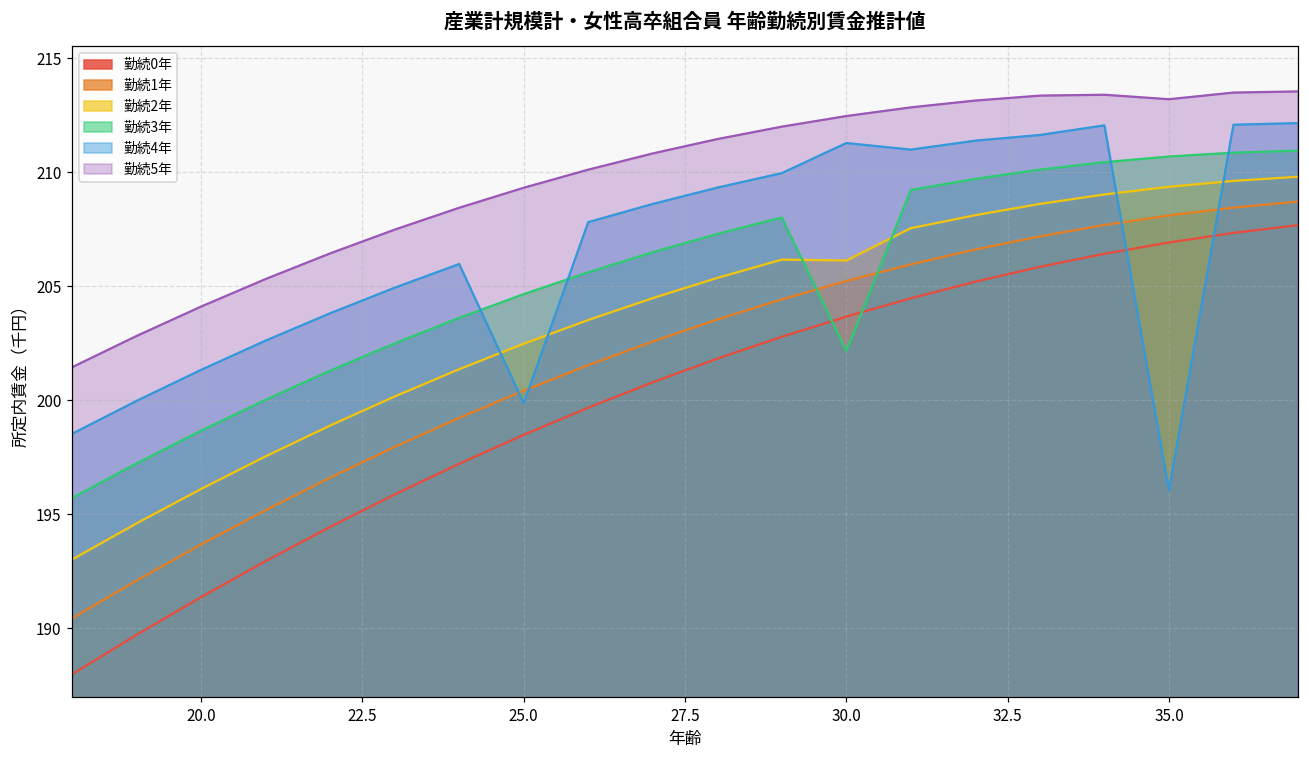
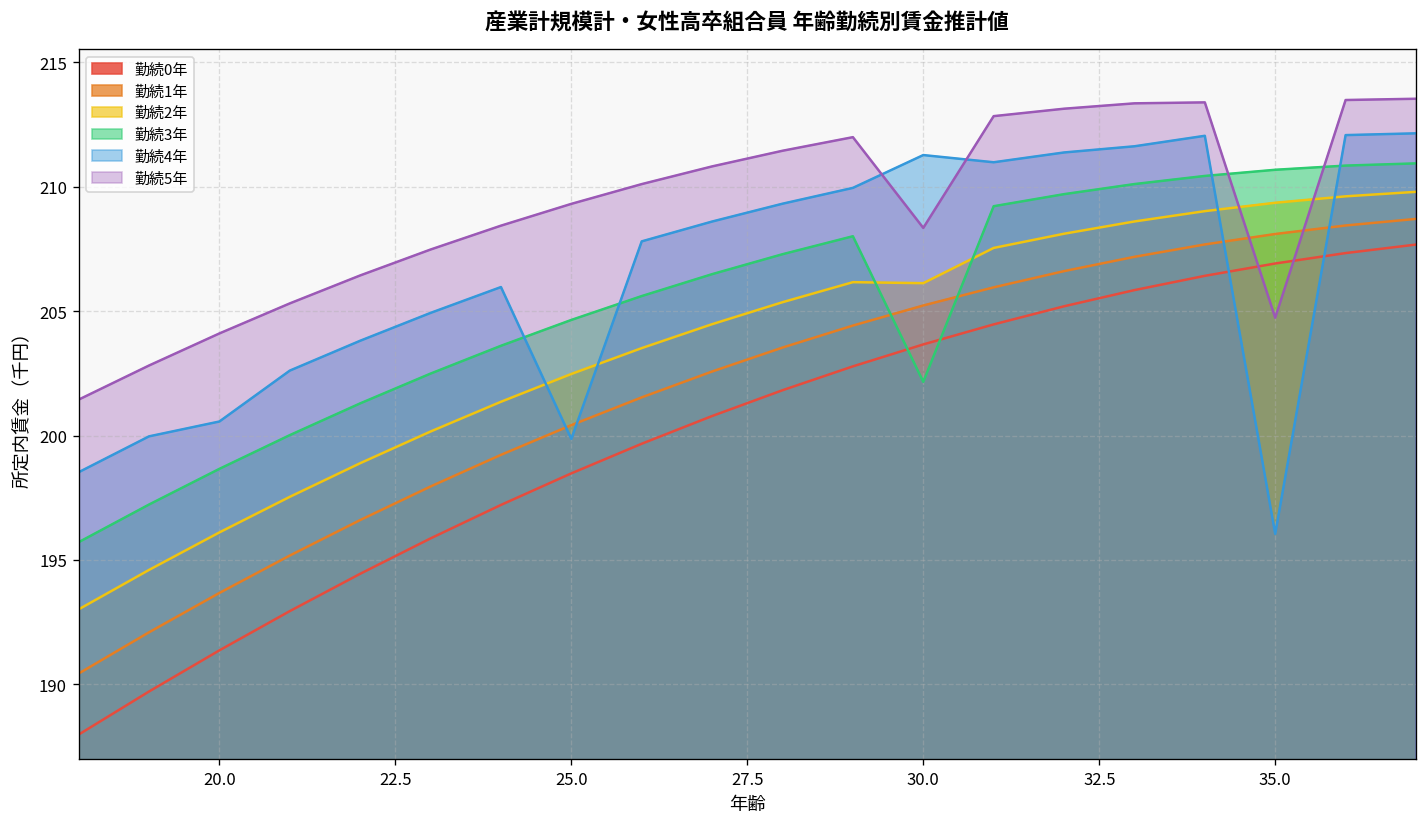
  {
    "勤続2年": {
      "20.0": 196.1,
      "25.0": 202.5,
      "30.0": 206.1,
      "35.0": 209.4
    },
    "勤続3年": {
      "20.0": 198.7,
      "25.0": 204.6,
      "30.0": 202.2,
      "35.0": 210.7
    },
    "勤続4年": {
-     "20.0": 201.3,
+     "20.0": 200.6,
      "25.0": 199.9,
      "30.0": 211.3,
      "35.0": 196.0
    },
    "勤続5年": {
      "20.0": 204.1,
      "25.0": 209.3,
-     "30.0": 212.5,
-     "35.0": 213.2
+     "30.0": 208.3,
+     "35.0": 204.7
    }
  }
